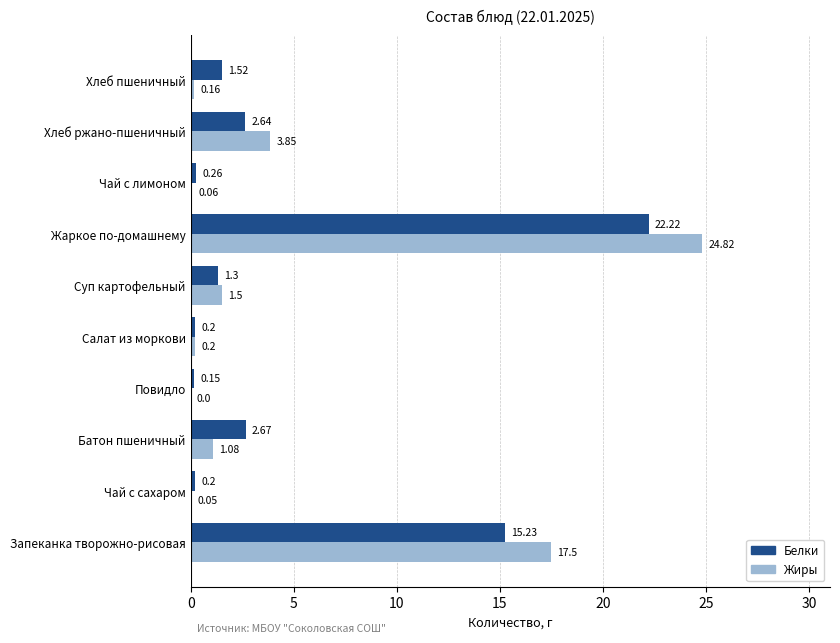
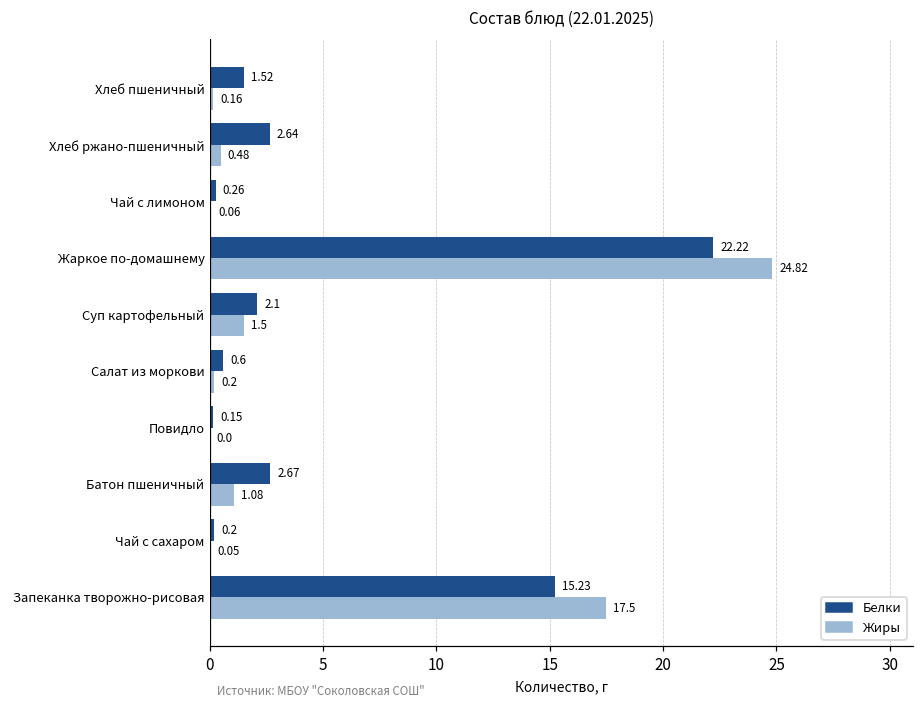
  {
    "Белки": {
      "Хлеб пшеничный": 1.52,
      "Хлеб ржано-пшеничный": 2.64,
      "Чай с лимоном": 0.26,
      "Жаркое по-домашнему": 22.22,
-     "Суп картофельный": 1.3,
-     "Салат из моркови": 0.2,
+     "Суп картофельный": 2.1,
+     "Салат из моркови": 0.6,
      "Повидло": 0.15,
      "Батон пшеничный": 2.67,
      "Чай с сахаром": 0.2,
      "Запеканка творожно-рисовая": 15.23
    },
    "Жиры": {
      "Хлеб пшеничный": 0.16,
-     "Хлеб ржано-пшеничный": 3.85,
+     "Хлеб ржано-пшеничный": 0.48,
      "Чай с лимоном": 0.06,
      "Жаркое по-домашнему": 24.82,
      "Суп картофельный": 1.5,
      "Салат из моркови": 0.2,
      "Повидло": 0.0,
      "Батон пшеничный": 1.08,
      "Чай с сахаром": 0.05,
      "Запеканка творожно-рисовая": 17.5
    }
  }
